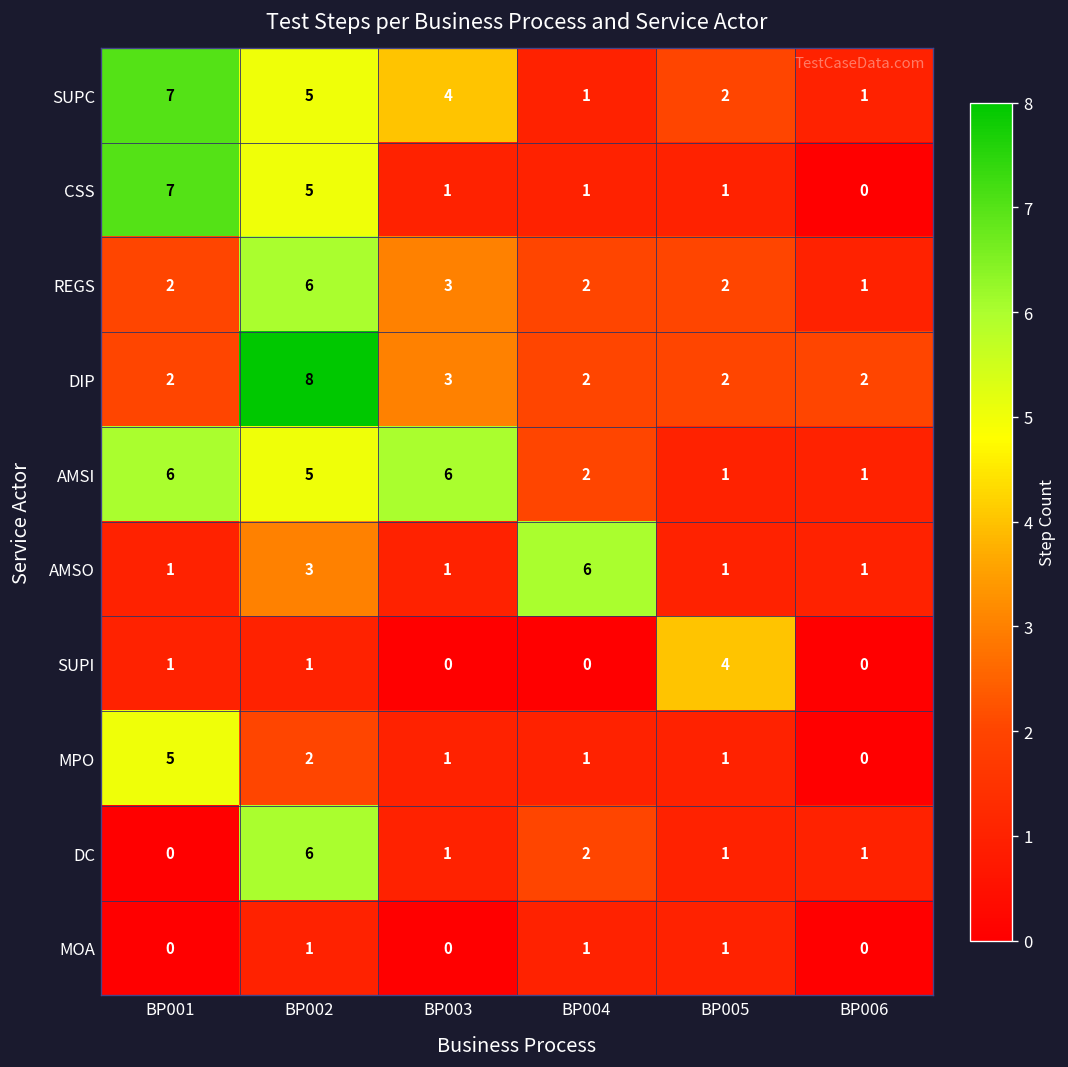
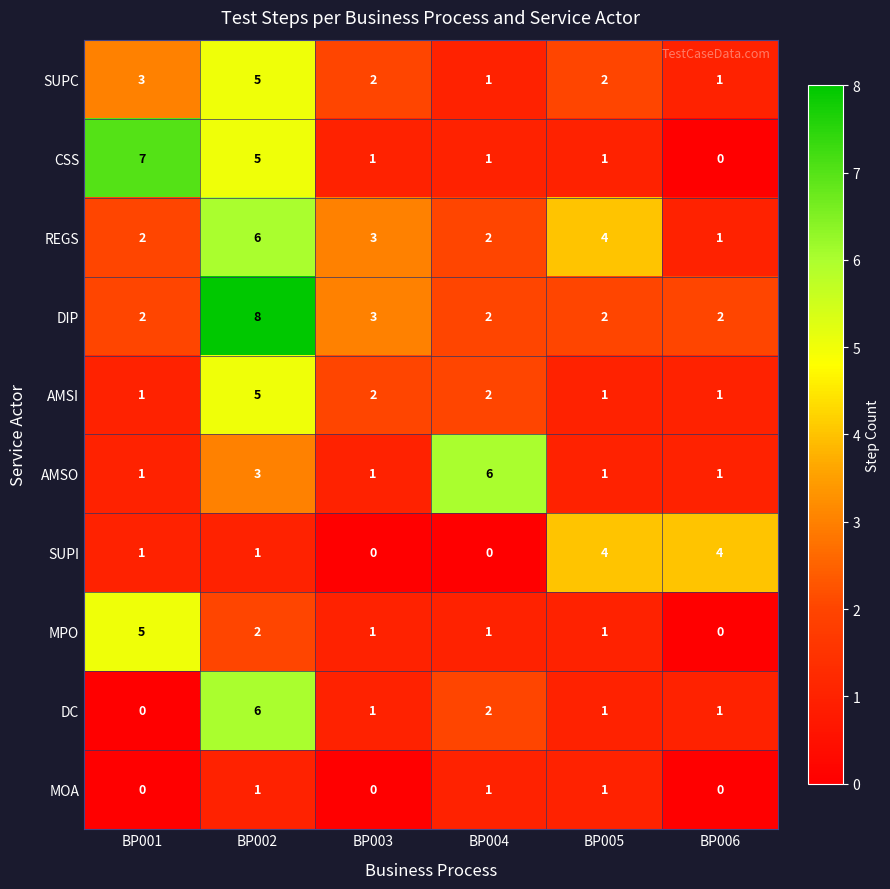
  {
    "SUPC": {
-     "BP001": 7,
+     "BP001": 3,
      "BP002": 5,
-     "BP003": 4,
+     "BP003": 2,
      "BP004": 1,
      "BP005": 2
    },
    "CSS": {
      "BP001": 7,
      "BP002": 5,
      "BP003": 1,
      "BP004": 1,
      "BP005": 1,
      "BP006": 0
    },
    "REGS": {
      "BP001": 2,
      "BP002": 6,
      "BP003": 3,
      "BP004": 2,
-     "BP005": 2,
+     "BP005": 4,
      "BP006": 1
    },
    "DIP": {
      "BP001": 2,
      "BP002": 8,
      "BP003": 3,
      "BP004": 2,
      "BP005": 2,
      "BP006": 2
    },
    "AMSI": {
-     "BP001": 6,
+     "BP001": 1,
      "BP002": 5,
-     "BP003": 6,
+     "BP003": 2,
      "BP004": 2,
      "BP005": 1,
      "BP006": 1
    },
    "AMSO": {
      "BP001": 1,
      "BP002": 3,
      "BP003": 1,
      "BP004": 6,
      "BP005": 1,
      "BP006": 1
    },
    "SUPI": {
      "BP001": 1,
      "BP002": 1,
      "BP003": 0,
      "BP004": 0,
      "BP005": 4,
-     "BP006": 0
+     "BP006": 4
    },
    "MPO": {
      "BP001": 5,
      "BP002": 2,
      "BP003": 1,
      "BP004": 1,
      "BP005": 1,
      "BP006": 0
    },
    "DC": {
      "BP001": 0,
      "BP002": 6,
      "BP003": 1,
      "BP004": 2,
      "BP005": 1,
      "BP006": 1
    },
    "MOA": {
      "BP001": 0,
      "BP002": 1,
      "BP003": 0,
      "BP004": 1,
      "BP005": 1,
      "BP006": 0
    }
  }
